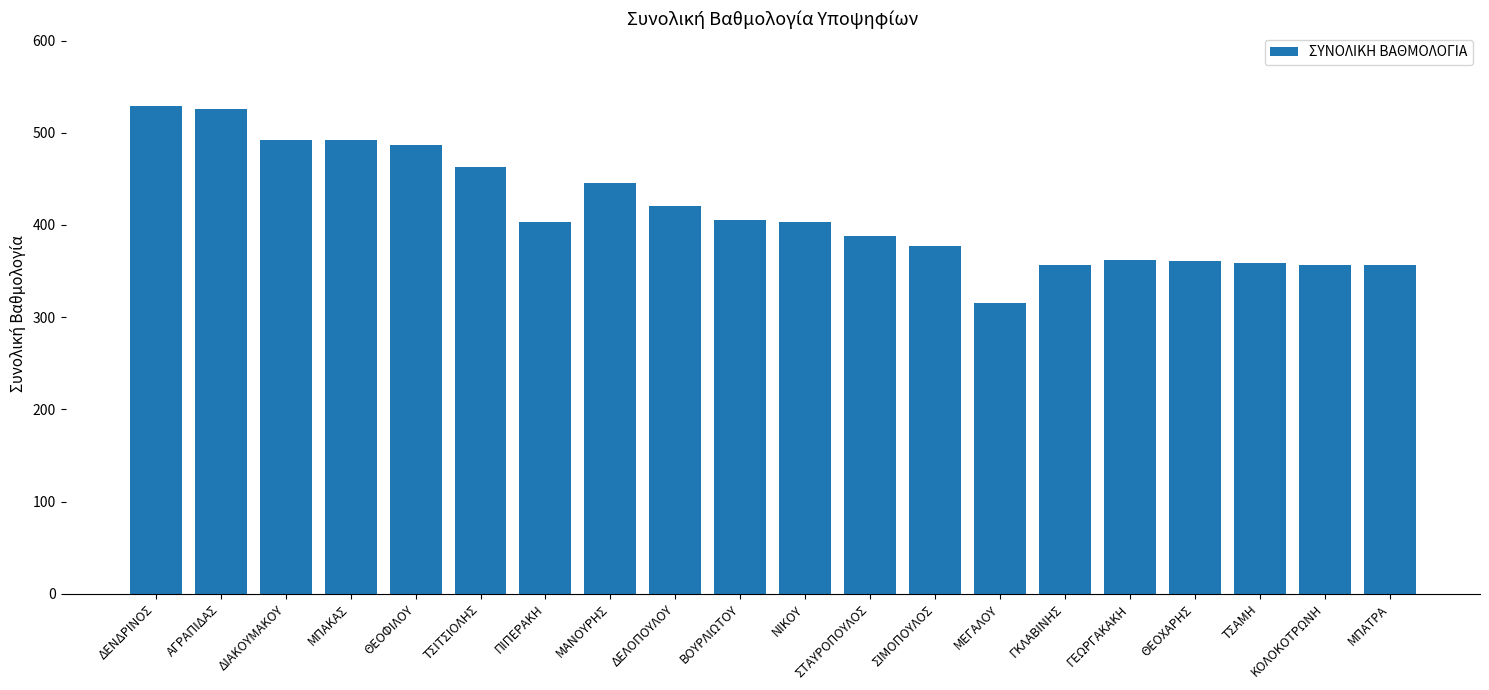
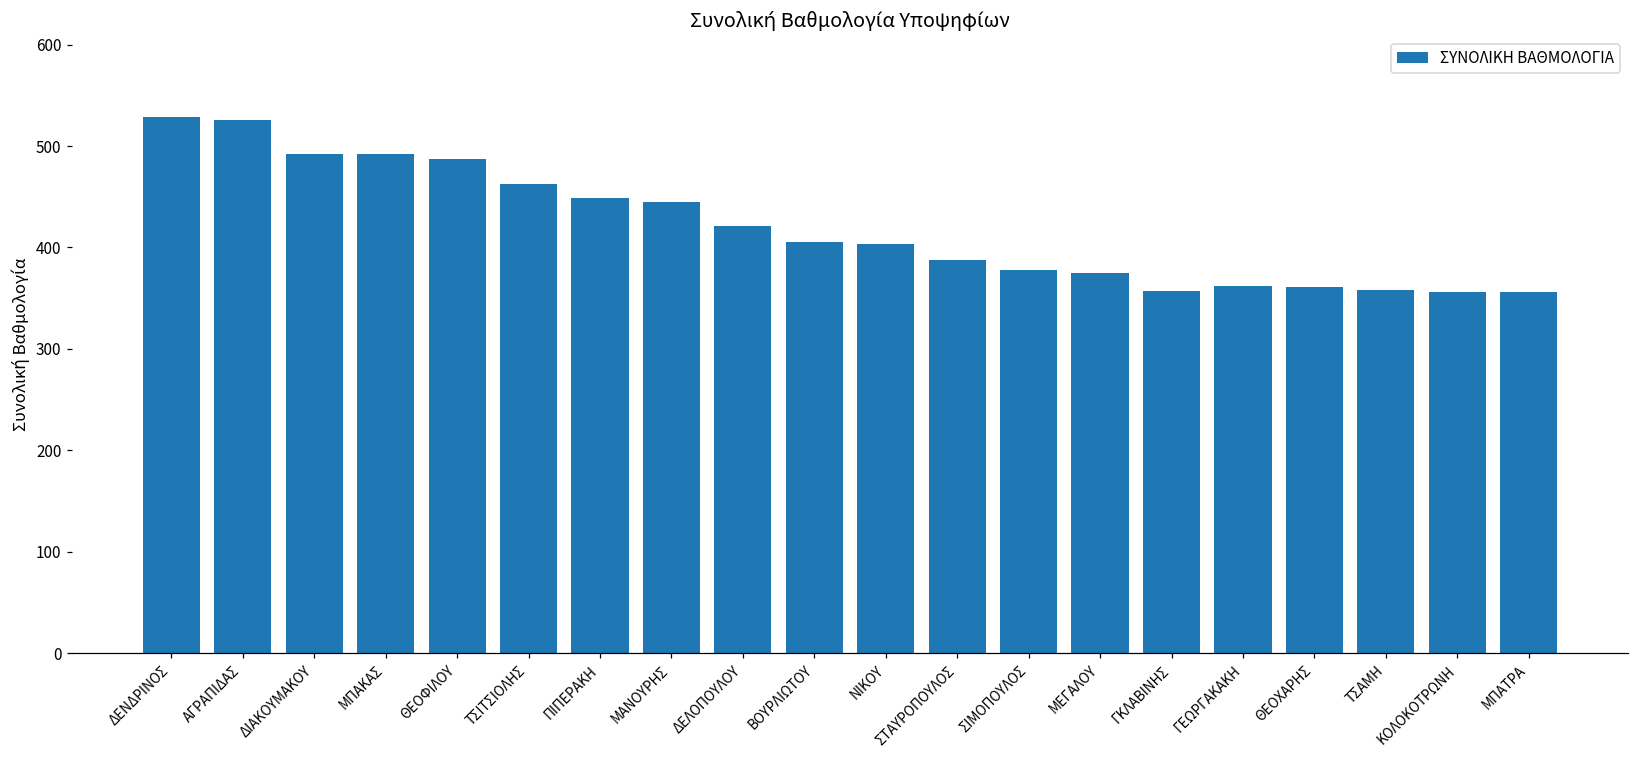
  {
    "ΔΕΝΔΡΙΝΟΣ": 530,
    "ΑΓΡΑΠΙΔΑΣ": 530,
    "ΔΙΑΚΟΥΜΑΚΟΥ": 490,
    "ΜΠΑΚΑΣ": 490,
    "ΘΕΟΦΙΛΟΥ": 490,
    "ΤΣΙΤΣΙΟΛΗΣ": 460,
-   "ΠΙΠΕΡΑΚΗ": 400,
+   "ΠΙΠΕΡΑΚΗ": 450,
    "ΜΑΝΟΥΡΗΣ": 450,
    "ΔΕΛΟΠΟΥΛΟΥ": 420,
    "ΒΟΥΡΛΙΩΤΟΥ": 400,
    "ΝΙΚΟΥ": 400,
    "ΣΤΑΥΡΟΠΟΥΛΟΣ": 390,
    "ΣΙΜΟΠΟΥΛΟΣ": 380,
-   "ΜΕΓΑΛΟΥ": 320,
+   "ΜΕΓΑΛΟΥ": 370,
    "ΓΚΛΑΒΙΝΗΣ": 360,
    "ΓΕΩΡΓΑΚΑΚΗ": 360,
    "ΘΕΟΧΑΡΗΣ": 360,
    "ΤΣΑΜΗ": 360,
    "ΚΟΛΟΚΟΤΡΩΝΗ": 360,
    "ΜΠΑΤΡΑ": 360
  }
